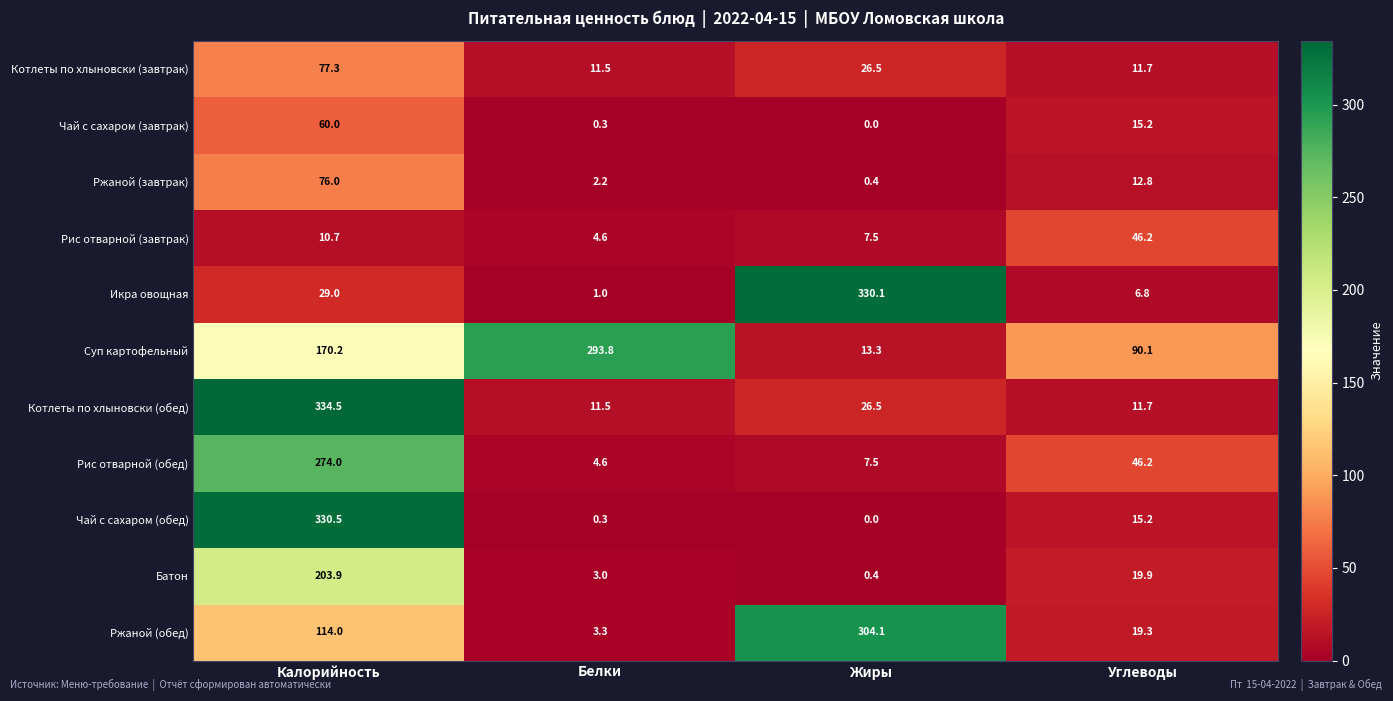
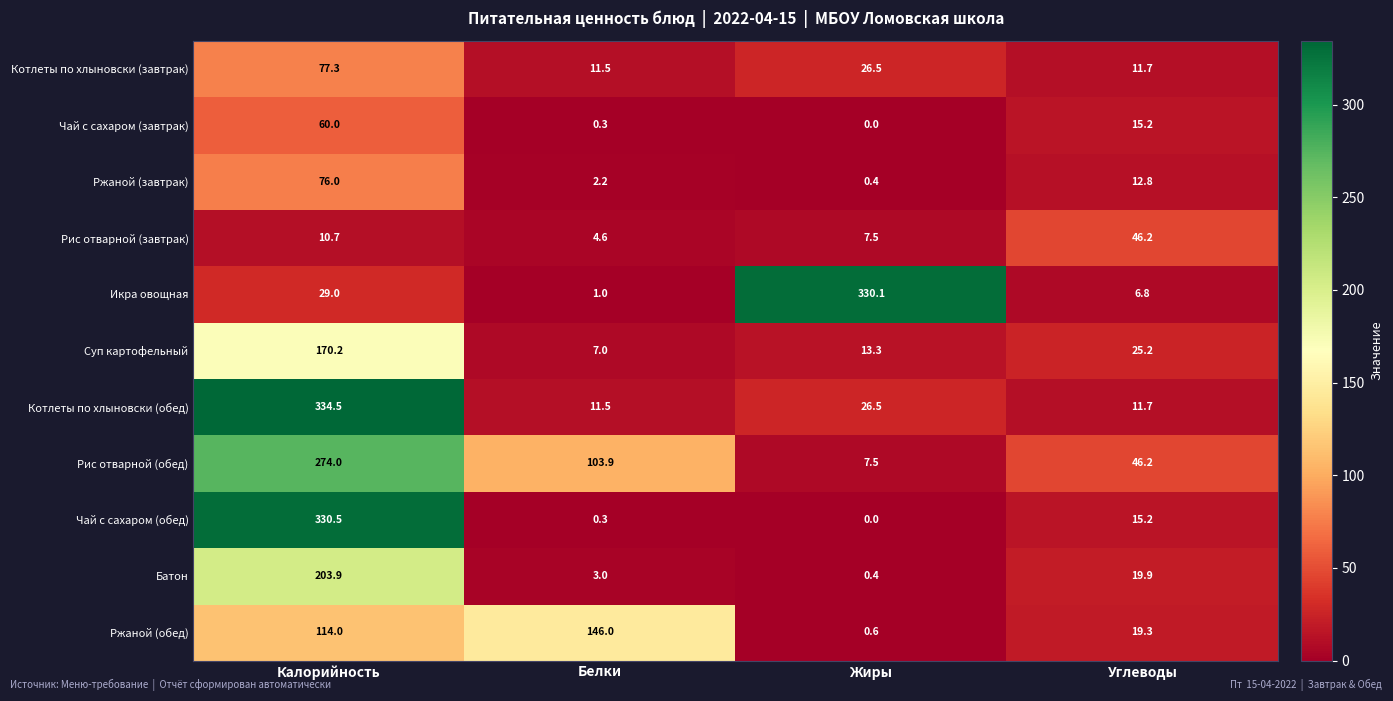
  {
    "Котлеты по хлыновски (завтрак)": {
      "Калорийность": 77.3,
      "Белки": 11.5,
      "Жиры": 26.5,
      "Углеводы": 11.7
    },
    "Чай с сахаром (завтрак)": {
      "Калорийность": 60.0,
      "Белки": 0.3,
      "Жиры": 0.0,
      "Углеводы": 15.2
    },
    "Ржаной (завтрак)": {
      "Калорийность": 76.0,
      "Белки": 2.2,
      "Жиры": 0.4,
      "Углеводы": 12.8
    },
    "Рис отварной (завтрак)": {
      "Калорийность": 10.7,
      "Белки": 4.6,
      "Жиры": 7.5,
      "Углеводы": 46.2
    },
    "Икра овощная": {
      "Калорийность": 29.0,
      "Белки": 1.0,
      "Жиры": 330.1,
      "Углеводы": 6.8
    },
    "Суп картофельный": {
      "Калорийность": 170.2,
-     "Белки": 293.8,
+     "Белки": 7.0,
      "Жиры": 13.3,
-     "Углеводы": 90.1
+     "Углеводы": 25.2
    },
    "Котлеты по хлыновски (обед)": {
      "Калорийность": 334.5,
      "Белки": 11.5,
      "Жиры": 26.5,
      "Углеводы": 11.7
    },
    "Рис отварной (обед)": {
      "Калорийность": 274.0,
-     "Белки": 4.6,
+     "Белки": 103.9,
      "Жиры": 7.5,
      "Углеводы": 46.2
    },
    "Чай с сахаром (обед)": {
      "Калорийность": 330.5,
      "Белки": 0.3,
      "Жиры": 0.0,
      "Углеводы": 15.2
    },
    "Батон": {
      "Калорийность": 203.9,
      "Белки": 3.0,
      "Жиры": 0.4,
      "Углеводы": 19.9
    },
    "Ржаной (обед)": {
      "Калорийность": 114.0,
-     "Белки": 3.3,
-     "Жиры": 304.1,
+     "Белки": 146.0,
+     "Жиры": 0.6,
      "Углеводы": 19.3
    }
  }
